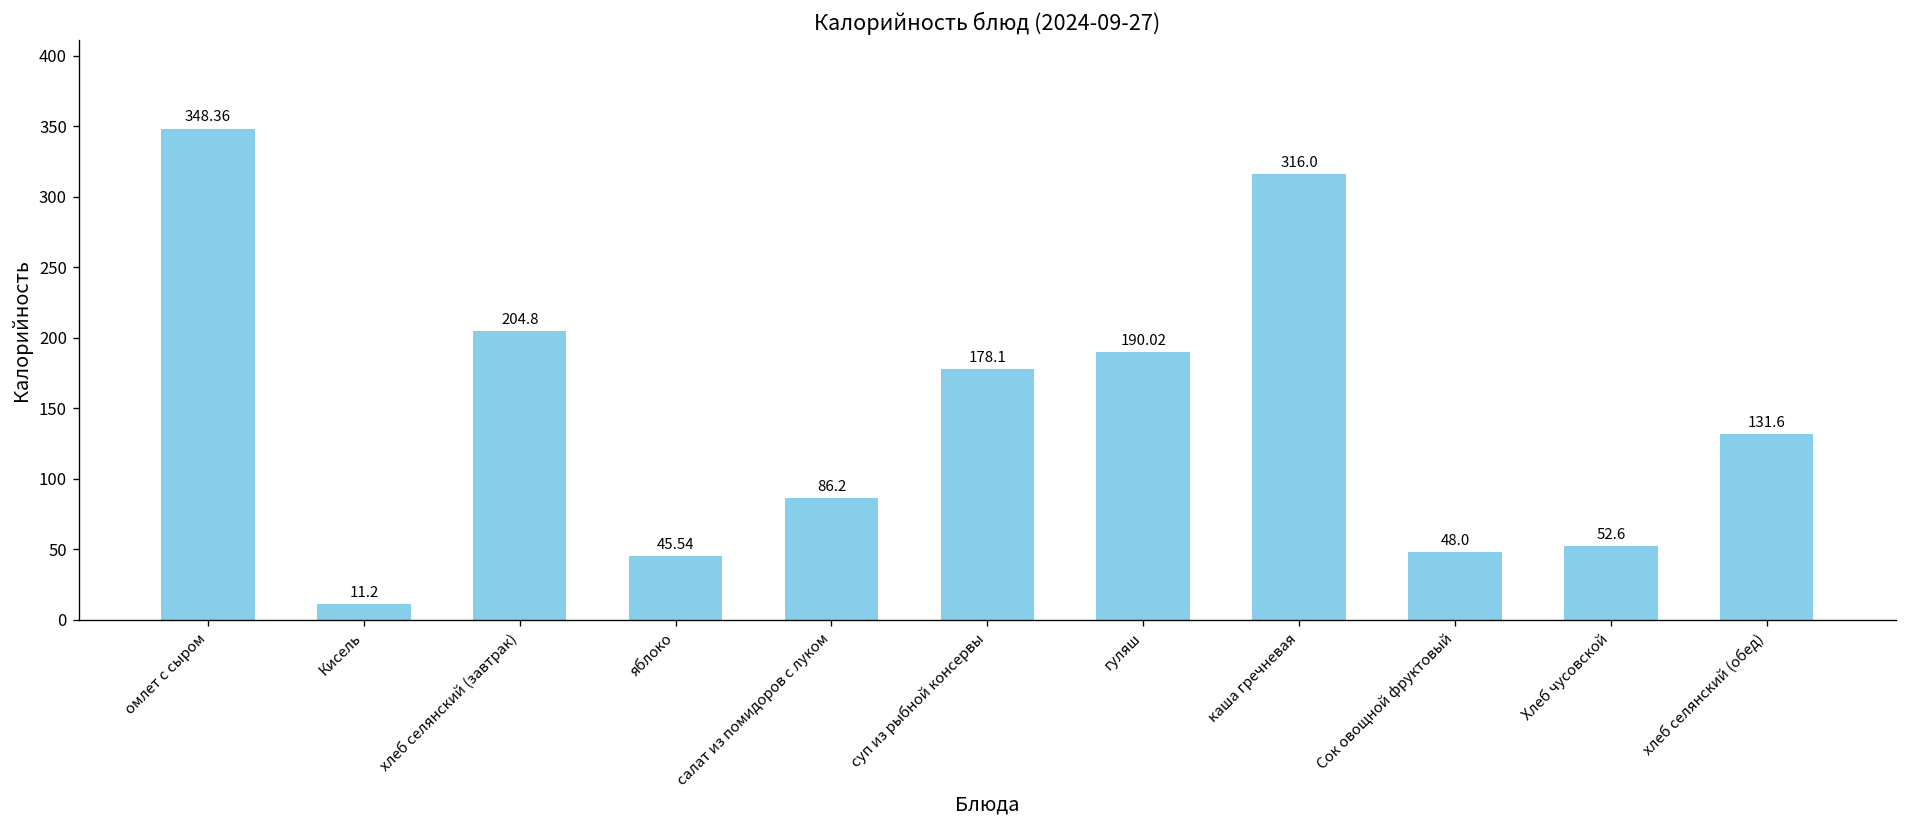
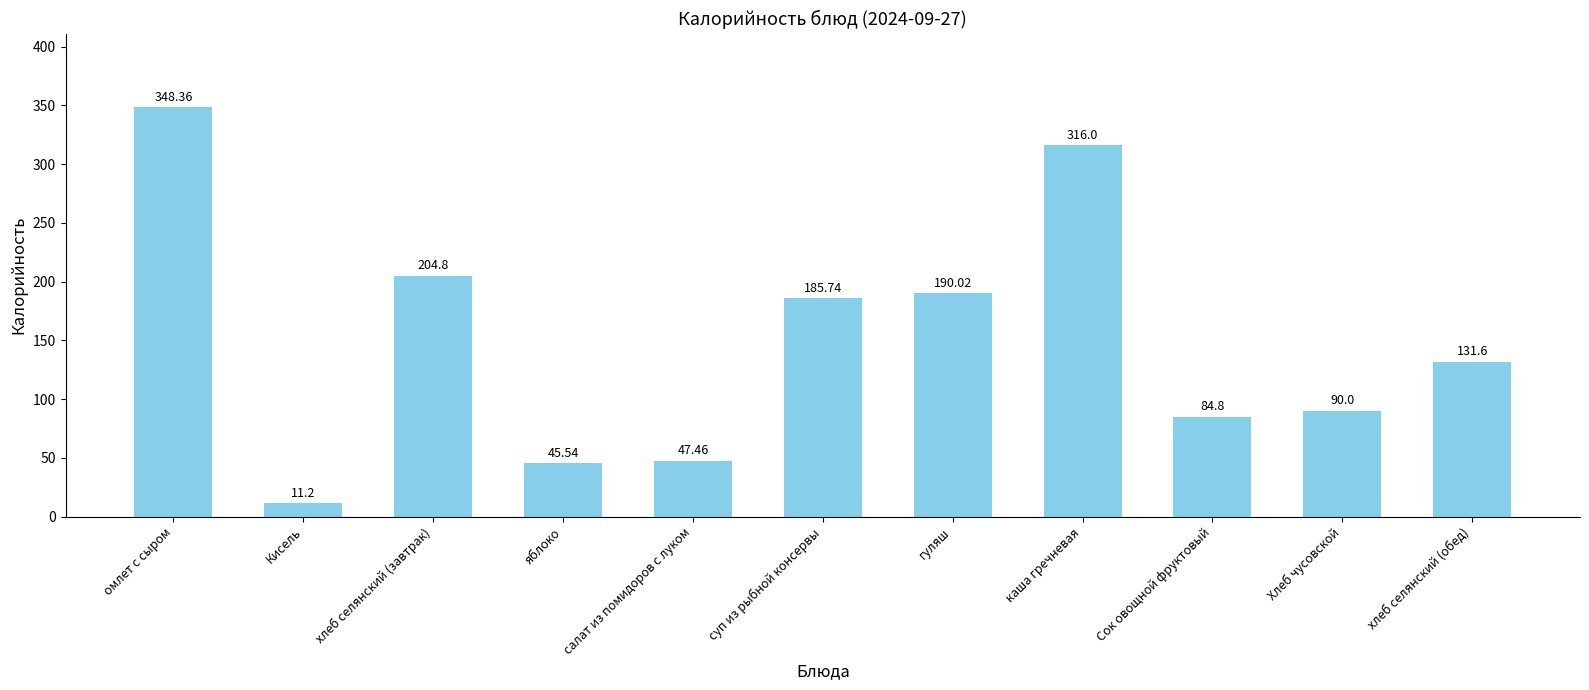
  {
    "омлет с сыром": 348.36,
    "Кисель": 11.2,
    "хлеб селянский (завтрак)": 204.8,
    "яблоко": 45.54,
-   "салат из помидоров с луком": 86.2,
-   "суп из рыбной консервы": 178.1,
+   "салат из помидоров с луком": 47.46,
+   "суп из рыбной консервы": 185.74,
    "гуляш": 190.02,
    "каша гречневая": 316.0,
-   "Сок овощной фруктовый": 48.0,
-   "Хлеб чусовской": 52.6,
+   "Сок овощной фруктовый": 84.8,
+   "Хлеб чусовской": 90.0,
    "хлеб селянский (обед)": 131.6
  }
